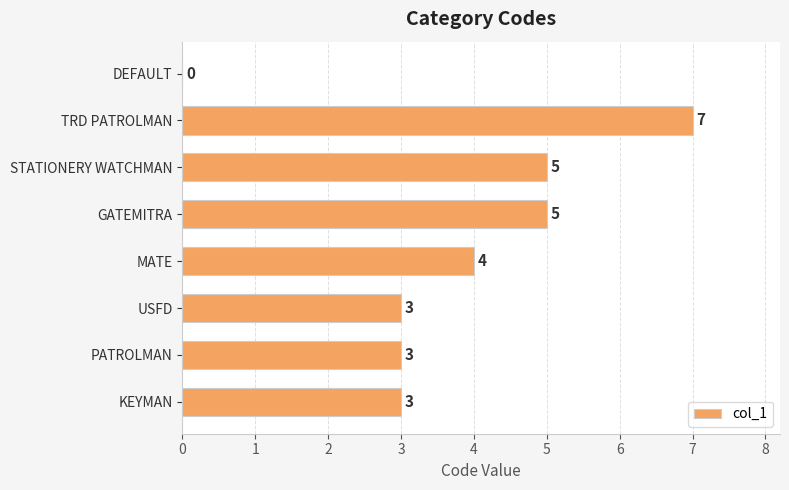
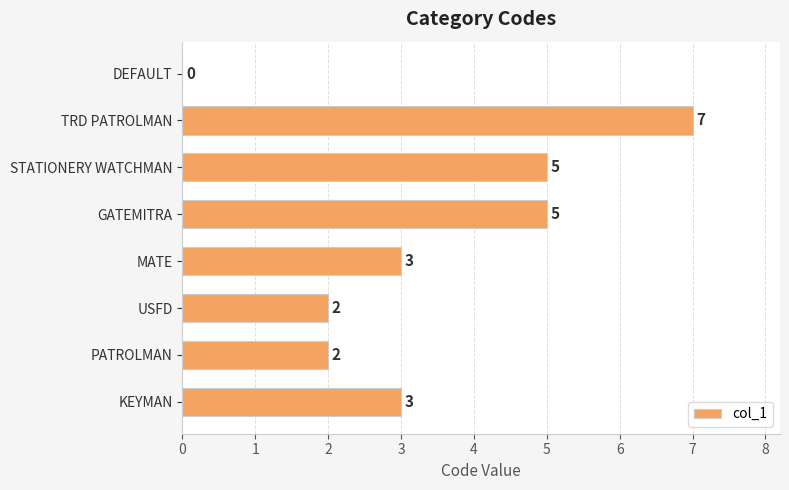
  {
    "DEFAULT": 0,
    "TRD PATROLMAN": 7,
    "STATIONERY WATCHMAN": 5,
    "GATEMITRA": 5,
-   "MATE": 4,
-   "USFD": 3,
-   "PATROLMAN": 3,
+   "MATE": 3,
+   "USFD": 2,
+   "PATROLMAN": 2,
    "KEYMAN": 3
  }
